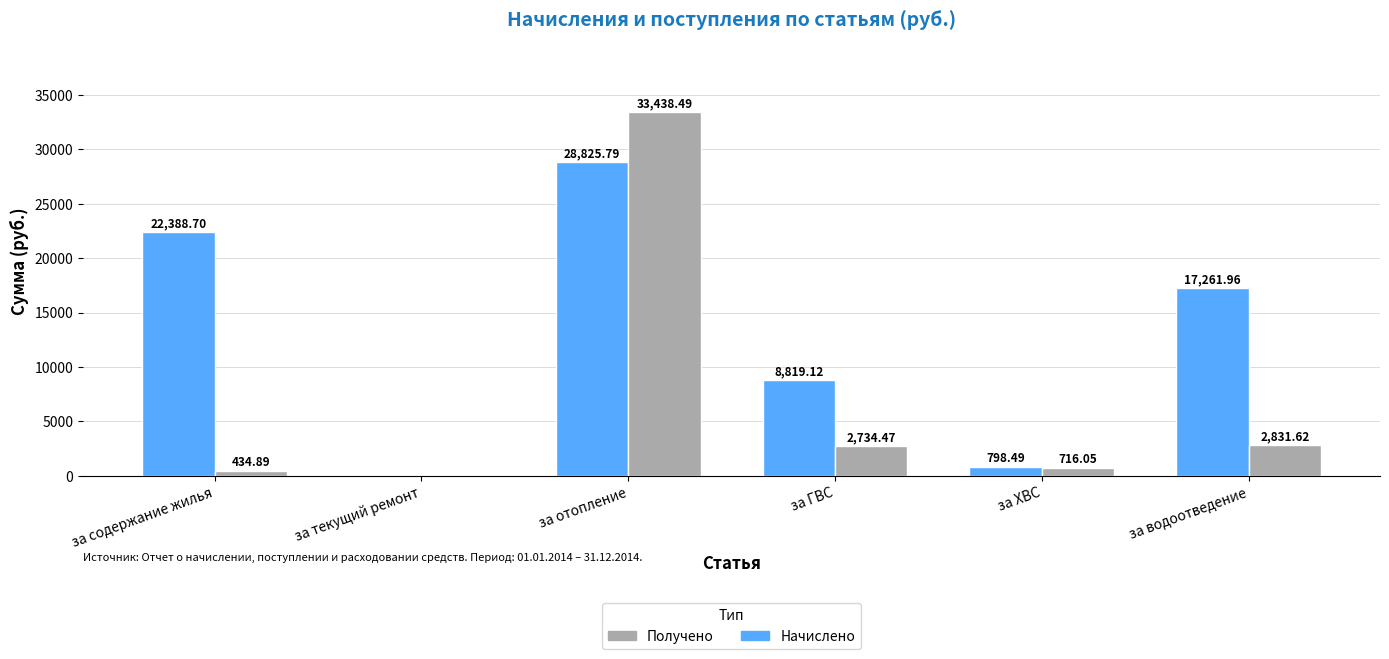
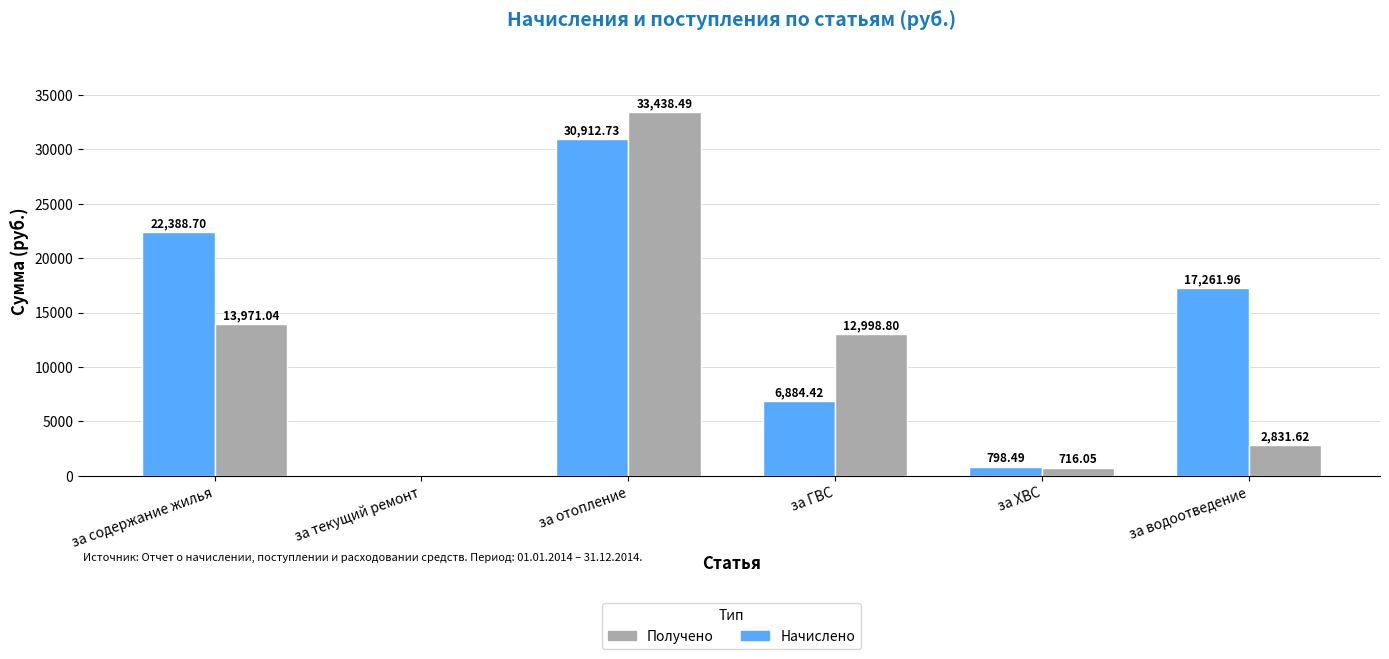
  {
    "Начислено": {
      "за содержание жилья": "22,388.70",
-     "за отопление": "28,825.79",
-     "за ГВС": "8,819.12",
+     "за отопление": "30,912.73",
+     "за ГВС": "6,884.42",
      "за ХВС": "798.49",
      "за водоотведение": "17,261.96"
    },
    "Получено": {
-     "за содержание жилья": "434.89",
+     "за содержание жилья": "13,971.04",
      "за отопление": "33,438.49",
-     "за ГВС": "2,734.47",
+     "за ГВС": "12,998.80",
      "за ХВС": "716.05",
      "за водоотведение": "2,831.62"
    }
  }
